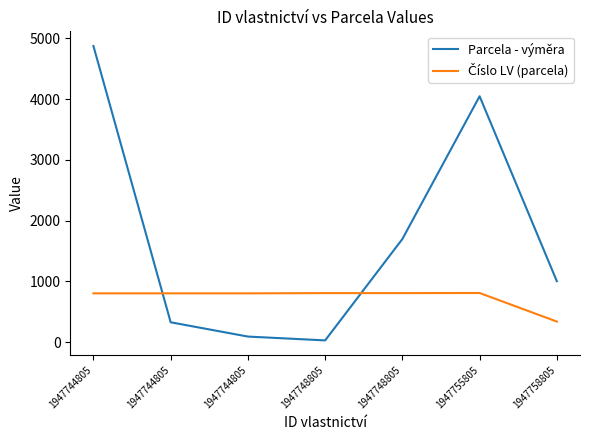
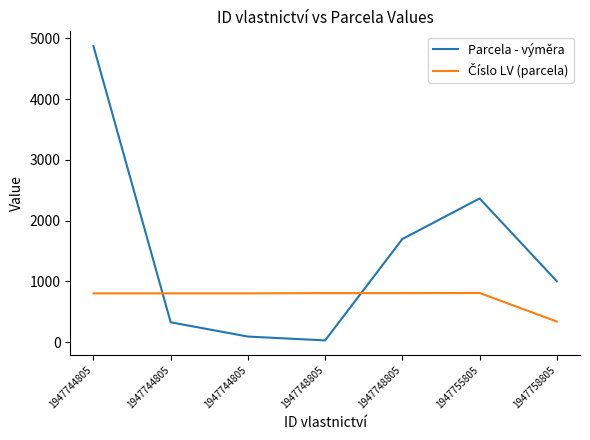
  {
    "Parcela - výměra": {
-     "1947755805": 4000,
+     "1947755805": 2400,
      "1947758805": 1000
    },
    "Číslo LV (parcela)": {
      "1947755805": 800,
      "1947758805": 300
    }
  }
